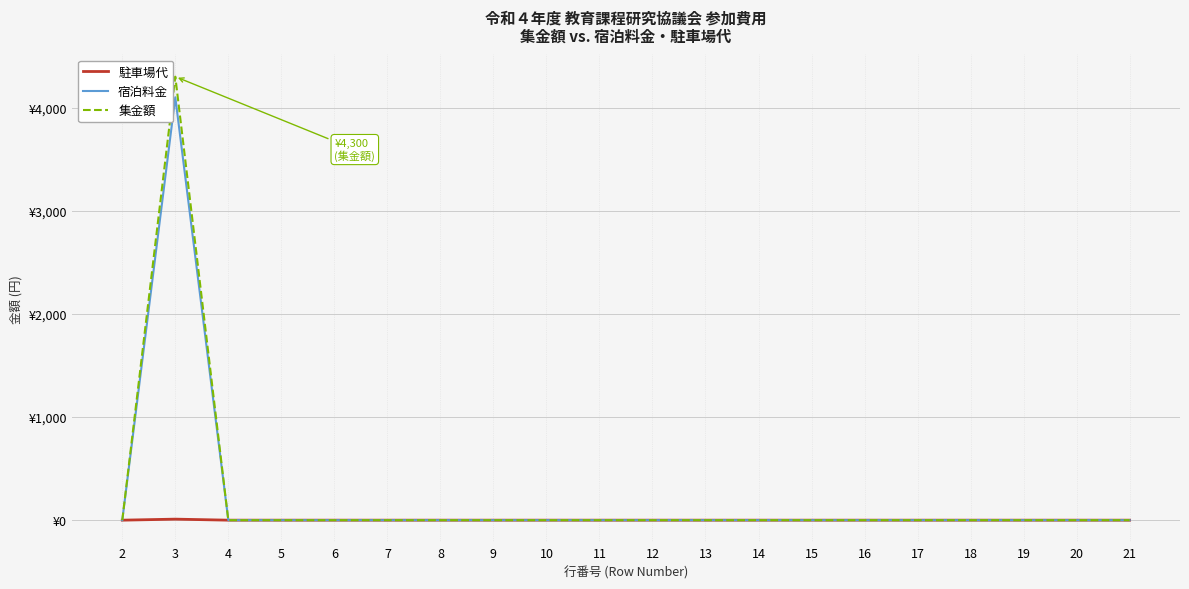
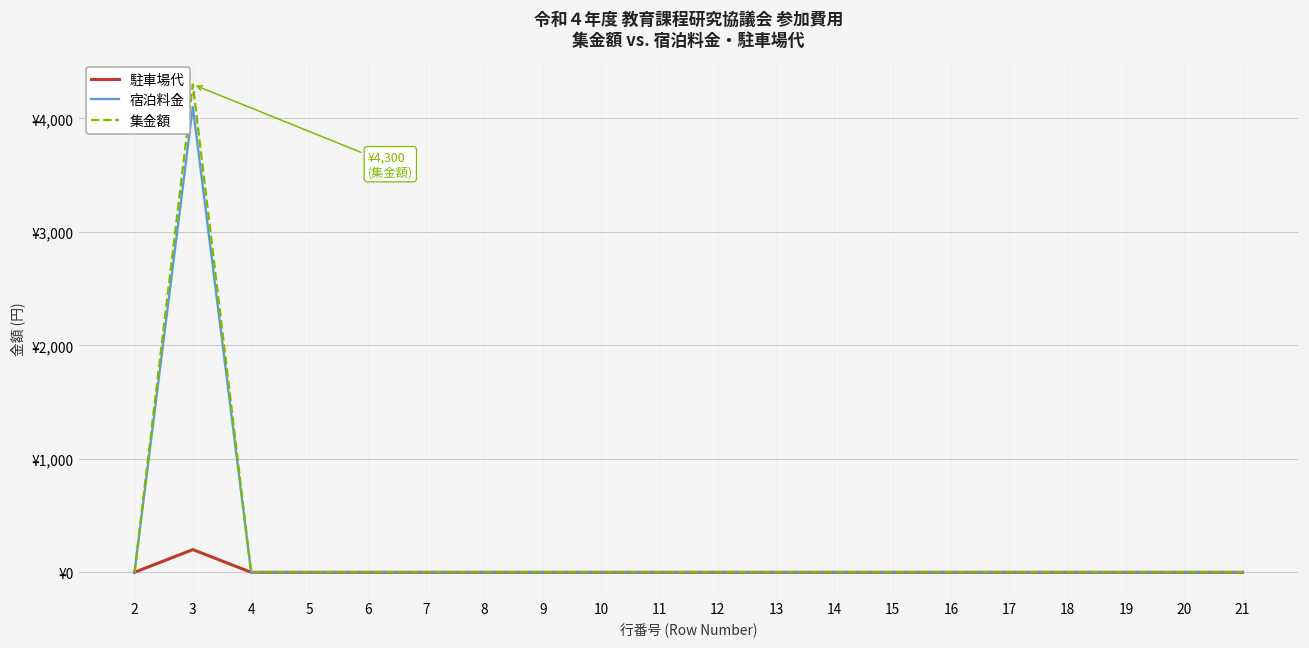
  {
    "駐車場代": {
-     "3": "¥10"
+     "3": "¥200"
    }
  }
